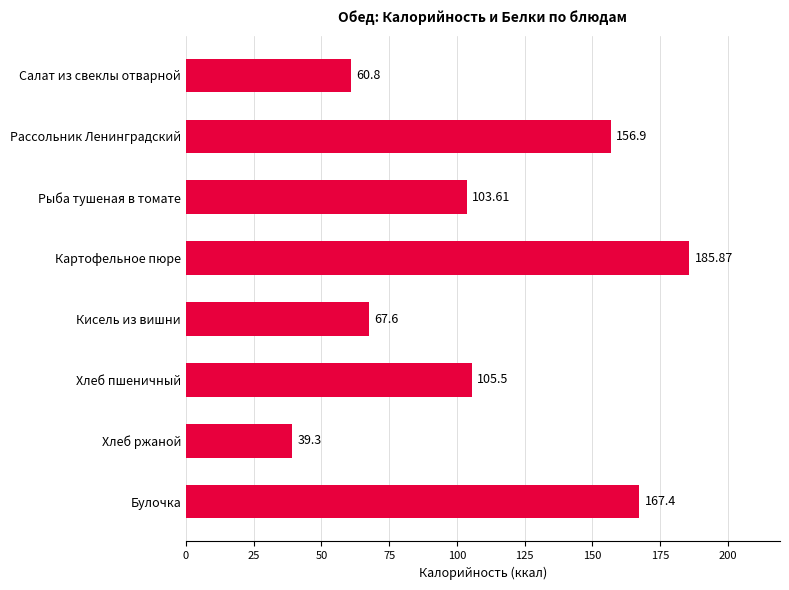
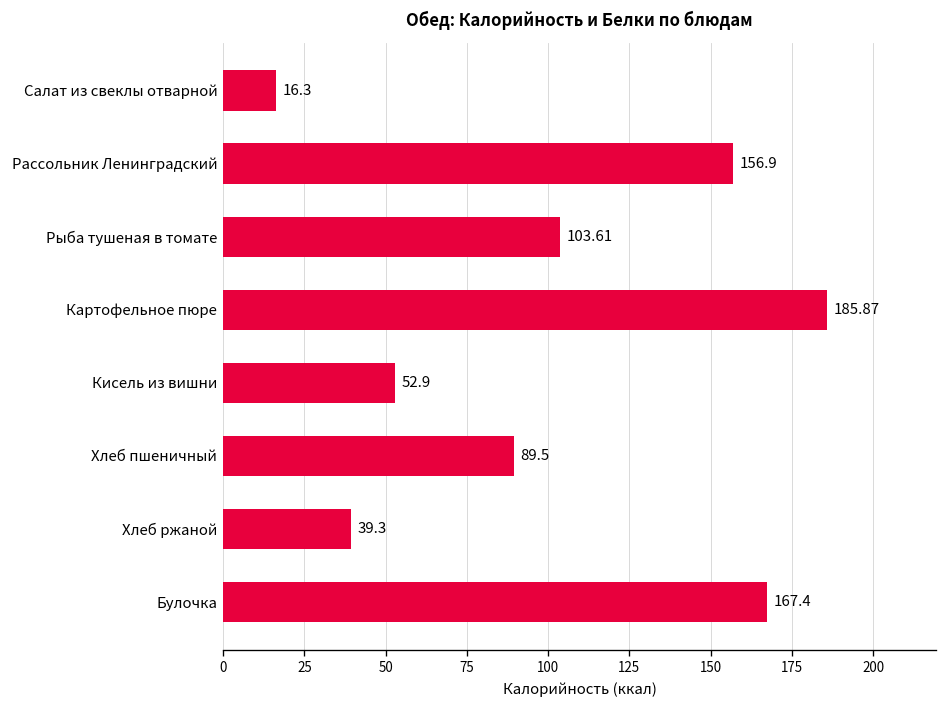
  {
-   "Салат из свеклы отварной": 60.8,
+   "Салат из свеклы отварной": 16.3,
    "Рассольник Ленинградский": 156.9,
    "Рыба тушеная в томате": 103.61,
    "Картофельное пюре": 185.87,
-   "Кисель из вишни": 67.6,
-   "Хлеб пшеничный": 105.5,
+   "Кисель из вишни": 52.9,
+   "Хлеб пшеничный": 89.5,
    "Хлеб ржаной": 39.3,
    "Булочка": 167.4
  }
